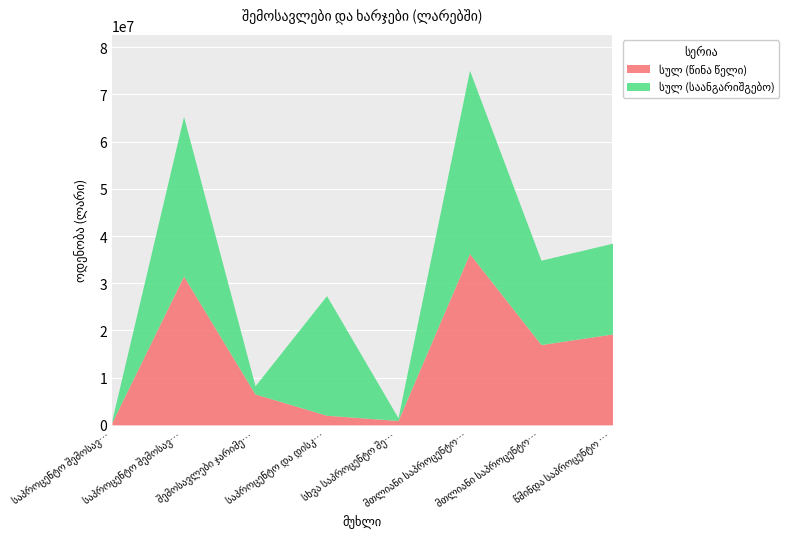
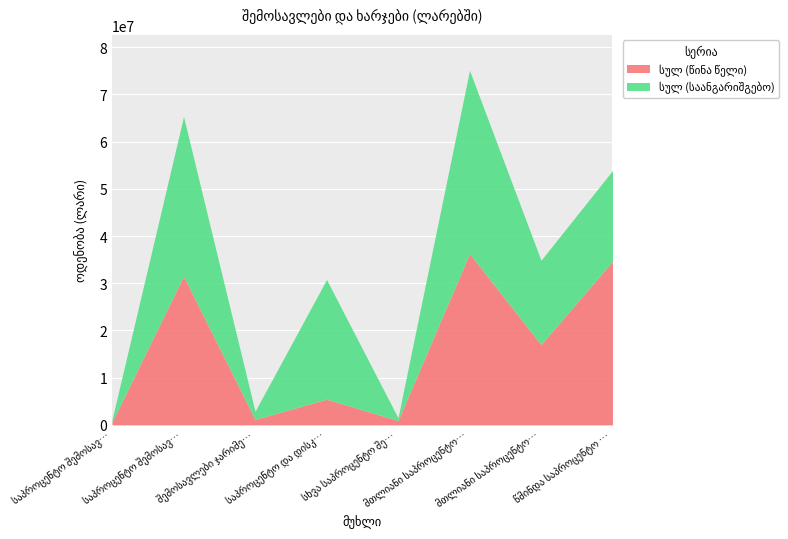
  {
    "სულ (წინა წელი)": {
-     "შემოსავლები ჯარიმე…": 7000000,
-     "საპროცენტო და დისკ…": 2000000,
+     "შემოსავლები ჯარიმე…": 1000000,
+     "საპროცენტო და დისკ…": 5000000,
      "სხვა საპროცენტო შე…": 1000000,
-     "წმინდა საპროცენტო …": 19000000
+     "წმინდა საპროცენტო …": 35000000
    },
    "სულ (საანგარიშგებო)": {
      "შემოსავლები ჯარიმე…": 2000000,
      "საპროცენტო და დისკ…": 25000000,
      "სხვა საპროცენტო შე…": 1000000,
      "წმინდა საპროცენტო …": 19000000
    }
  }
